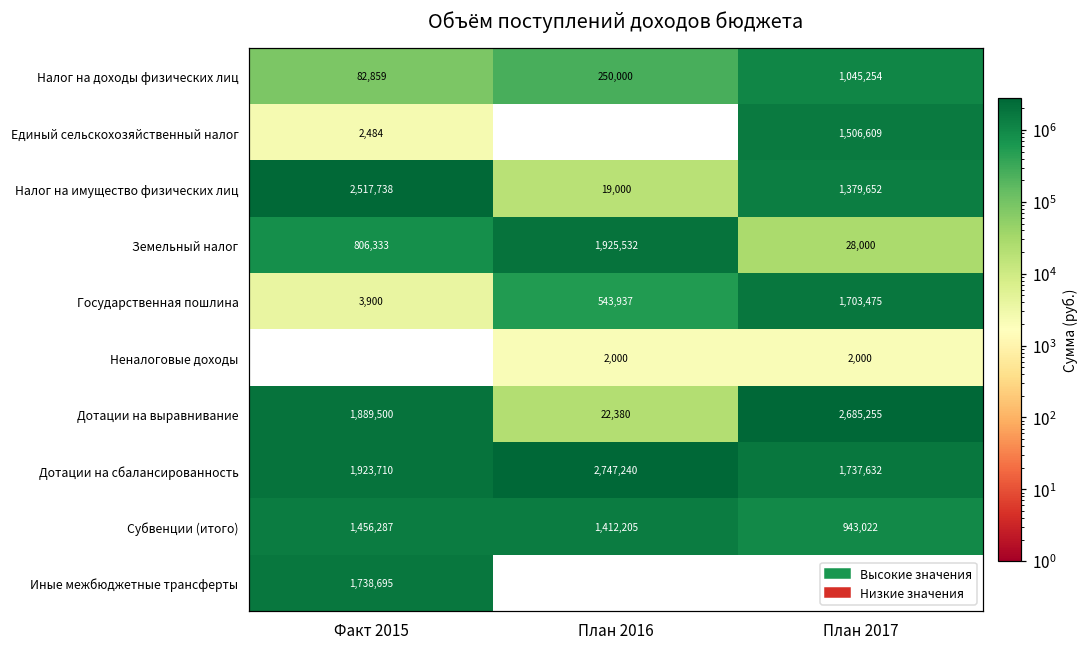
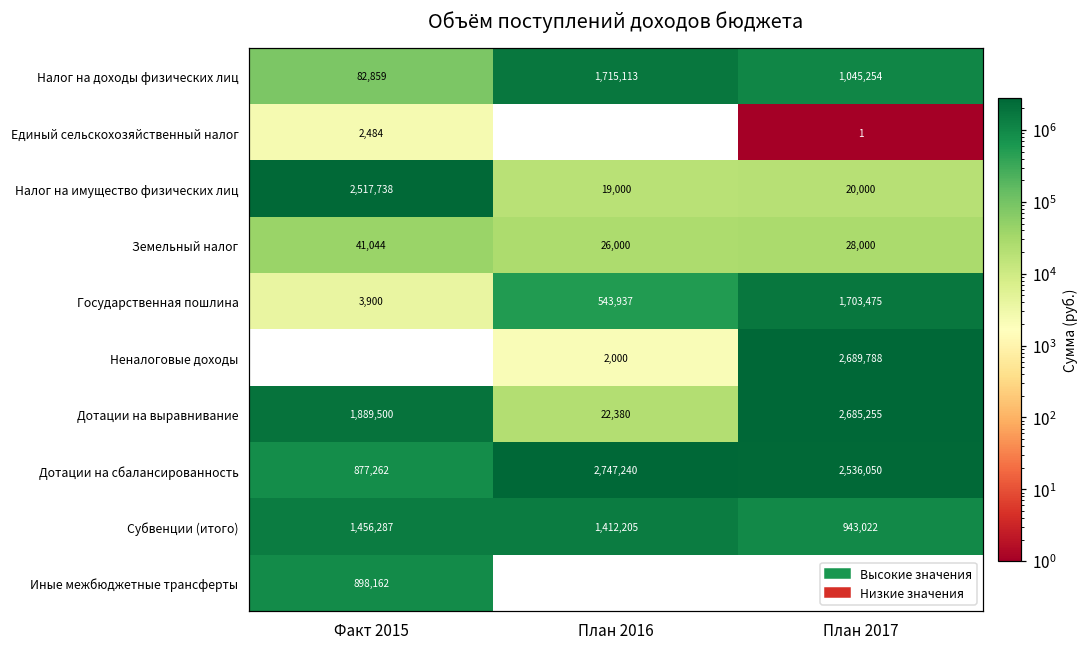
  {
    "Налог на доходы физических лиц": {
      "Факт 2015": "82,859",
-     "План 2016": "250,000",
+     "План 2016": "1,715,113",
      "План 2017": "1,045,254"
    },
    "Единый сельскохозяйственный налог": {
      "Факт 2015": "2,484",
-     "План 2017": "1,506,609"
+     "План 2017": "1"
    },
    "Налог на имущество физических лиц": {
      "Факт 2015": "2,517,738",
      "План 2016": "19,000",
-     "План 2017": "1,379,652"
+     "План 2017": "20,000"
    },
    "Земельный налог": {
-     "Факт 2015": "806,333",
-     "План 2016": "1,925,532",
+     "Факт 2015": "41,044",
+     "План 2016": "26,000",
      "План 2017": "28,000"
    },
    "Государственная пошлина": {
      "Факт 2015": "3,900",
      "План 2016": "543,937",
      "План 2017": "1,703,475"
    },
    "Неналоговые доходы": {
      "План 2016": "2,000",
-     "План 2017": "2,000"
+     "План 2017": "2,689,788"
    },
    "Дотации на выравнивание": {
      "Факт 2015": "1,889,500",
      "План 2016": "22,380",
      "План 2017": "2,685,255"
    },
    "Дотации на сбалансированность": {
-     "Факт 2015": "1,923,710",
+     "Факт 2015": "877,262",
      "План 2016": "2,747,240",
-     "План 2017": "1,737,632"
+     "План 2017": "2,536,050"
    },
    "Субвенции (итого)": {
      "Факт 2015": "1,456,287",
      "План 2016": "1,412,205",
      "План 2017": "943,022"
    },
    "Иные межбюджетные трансферты": {
-     "Факт 2015": "1,738,695"
+     "Факт 2015": "898,162"
    }
  }
